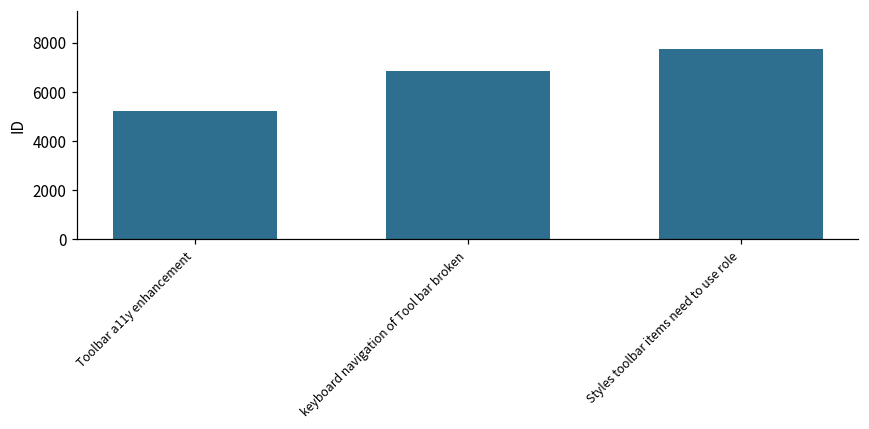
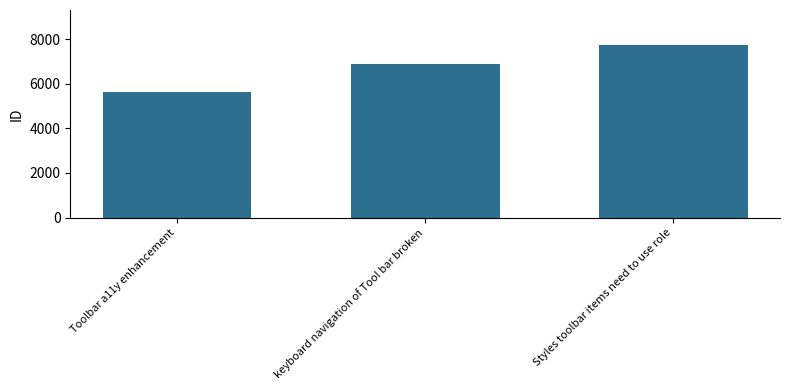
  {
-   "Toolbar a11y enhancement": 5200,
+   "Toolbar a11y enhancement": 5600,
    "keyboard navigation of Tool bar broken": 6900,
    "Styles toolbar items need to use role": 7800
  }
